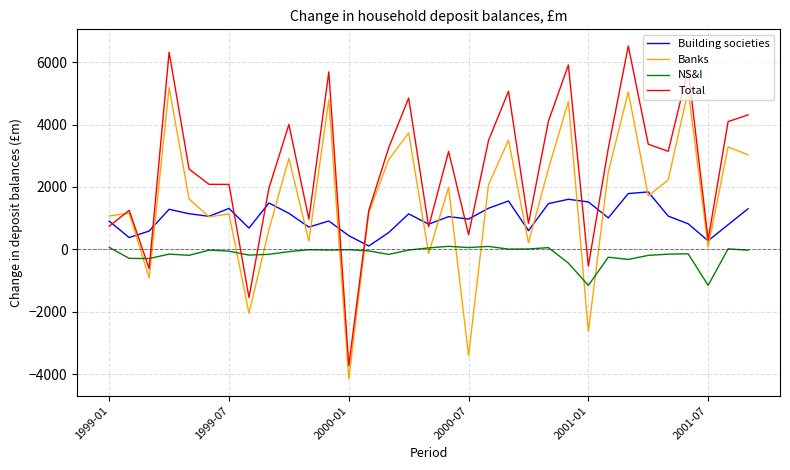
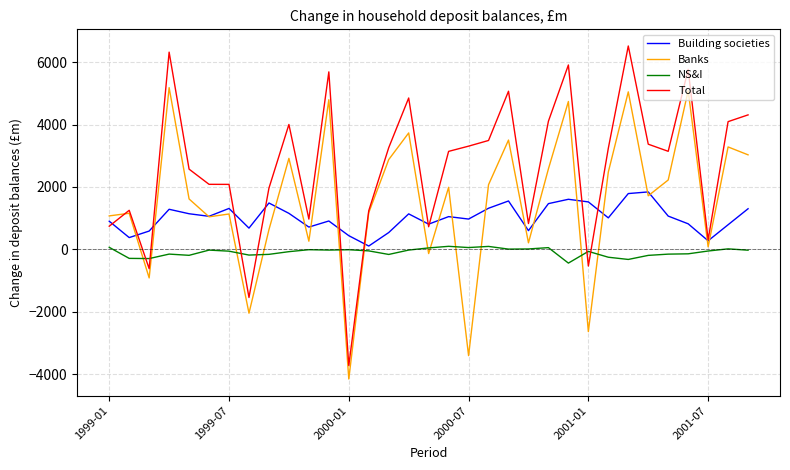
  {
    "Building societies": {
      "1999-01": 900,
      "1999-07": 1300,
      "2000-01": 400,
      "2000-07": 1000,
      "2001-01": 1500
    },
    "Banks": {
      "1999-01": 1100,
      "1999-07": 1100,
      "2000-01": -4100,
      "2000-07": -3400,
      "2001-01": -2600,
      "2001-07": 100
    },
    "NS&I": {
      "1999-01": 100,
      "1999-07": -100,
      "2000-01": 0,
      "2000-07": 100,
-     "2001-01": -1200,
-     "2001-07": -1200
+     "2001-01": -100,
+     "2001-07": -100
    },
    "Total": {
      "1999-01": 700,
      "1999-07": 2100,
      "2000-01": -3700,
-     "2000-07": 500,
+     "2000-07": 3300,
      "2001-01": -500
    }
  }
